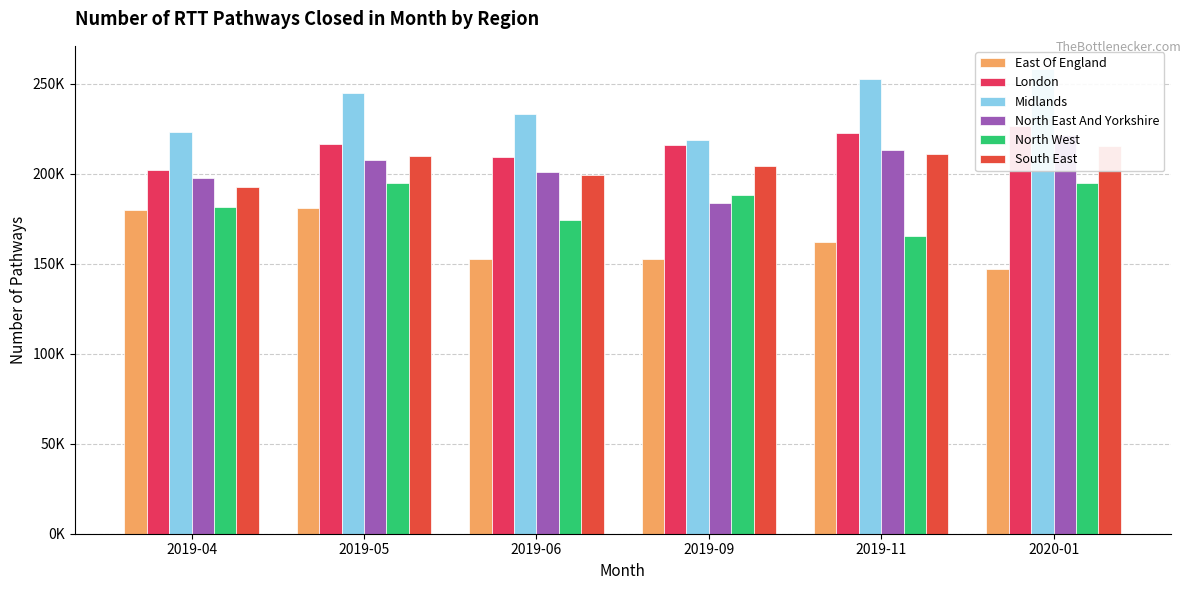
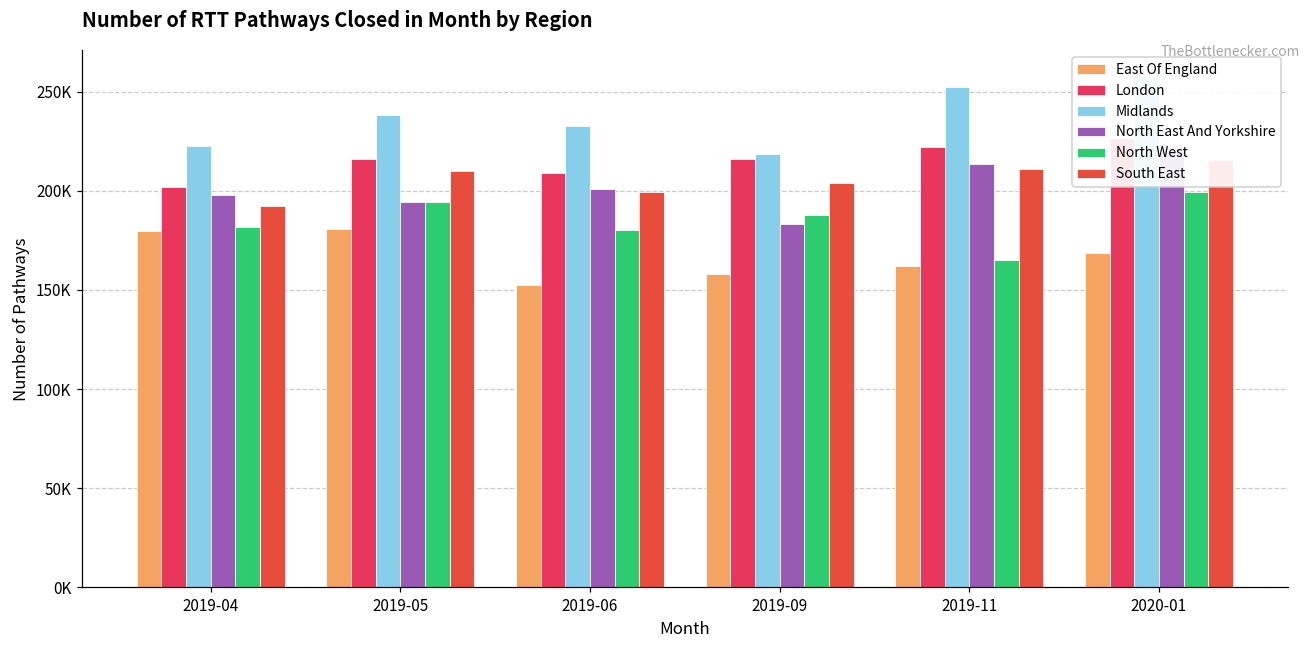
  {
    "East Of England": {
      "2019-04": 180000,
      "2019-05": 181000,
      "2019-06": 153000,
-     "2019-09": 153000,
+     "2019-09": 158000,
      "2019-11": 162000,
-     "2020-01": 147000
+     "2020-01": 169000
    },
    "Midlands": {
      "2019-04": 223000,
-     "2019-05": 245000,
+     "2019-05": 238000,
      "2019-06": 233000,
      "2019-09": 218000,
      "2019-11": 253000
    },
    "North East And Yorkshire": {
      "2019-04": 198000,
-     "2019-05": 207000,
+     "2019-05": 194000,
      "2019-06": 201000,
      "2019-09": 183000,
      "2019-11": 213000
    },
    "North West": {
      "2019-04": 182000,
      "2019-05": 195000,
-     "2019-06": 174000,
+     "2019-06": 180000,
      "2019-09": 188000,
      "2019-11": 165000,
-     "2020-01": 195000
+     "2020-01": 199000
    }
  }
